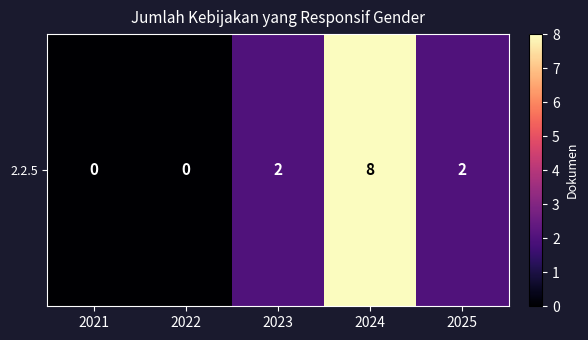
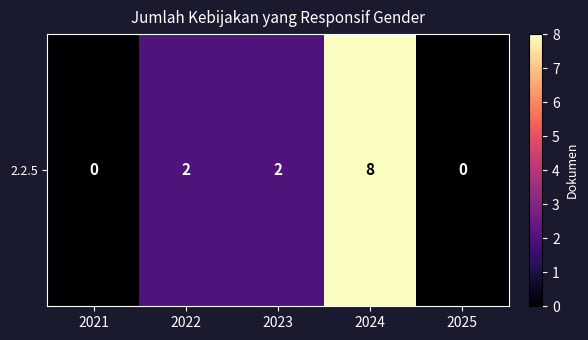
  {
    "2.2.5": {
      "2021": 0,
-     "2022": 0,
+     "2022": 2,
      "2023": 2,
      "2024": 8,
-     "2025": 2
+     "2025": 0
    }
  }
